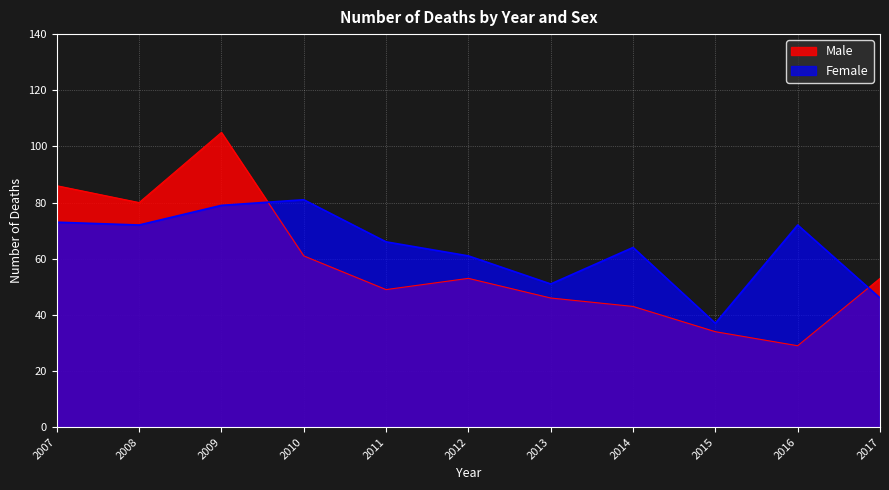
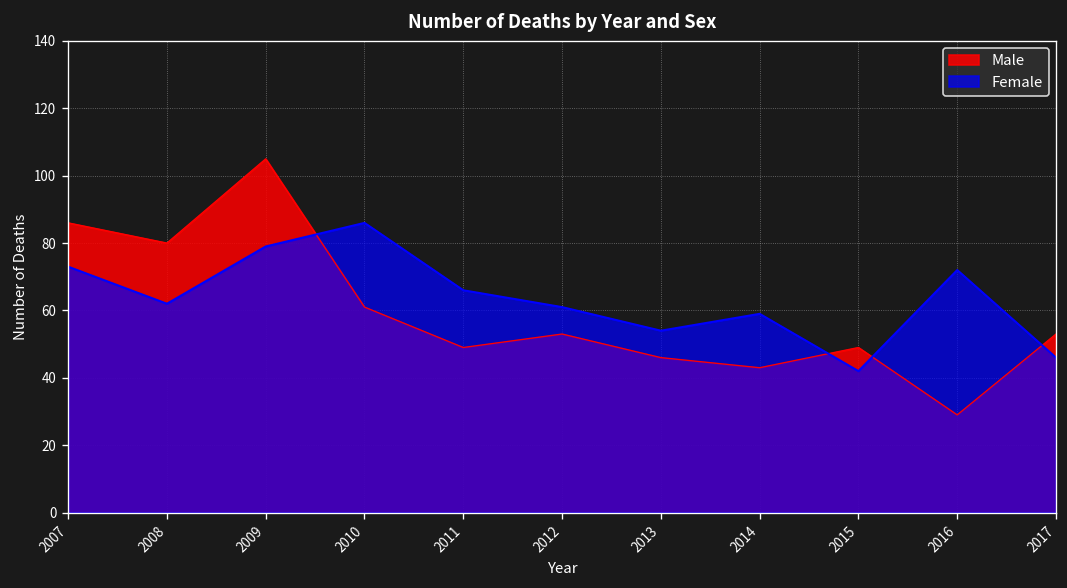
  {
    "Male": {
      "2007": 86,
      "2008": 80,
      "2009": 105,
      "2010": 61,
      "2011": 49,
      "2012": 53,
      "2013": 46,
      "2014": 43,
-     "2015": 34,
+     "2015": 49,
      "2016": 29,
      "2017": 53
    },
    "Female": {
      "2007": 73,
-     "2008": 72,
+     "2008": 62,
      "2009": 79,
-     "2010": 81,
+     "2010": 86,
      "2011": 66,
      "2012": 61,
-     "2013": 51,
-     "2014": 64,
-     "2015": 37,
+     "2013": 54,
+     "2014": 59,
+     "2015": 42,
      "2016": 72,
      "2017": 46
    }
  }
